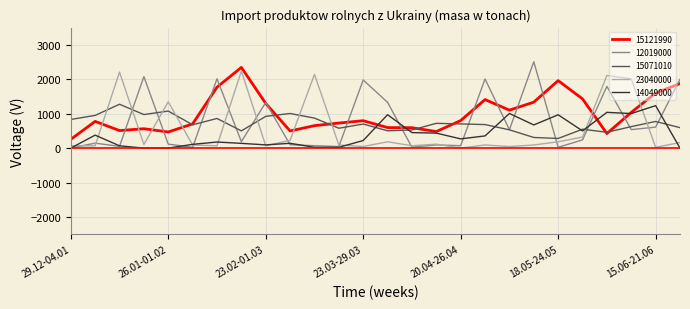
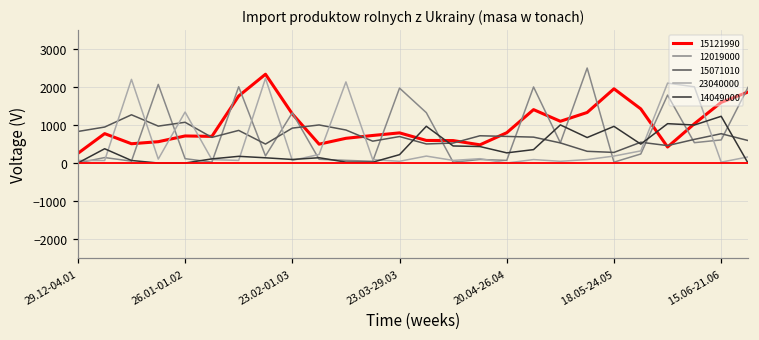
  {
    "15121990": {
      "29.12-04.01": 300,
-     "26.01-01.02": 500,
+     "26.01-01.02": 700,
      "23.03-29.03": 800,
      "20.04-26.04": 800,
      "18.05-24.05": 2000
    }
  }
